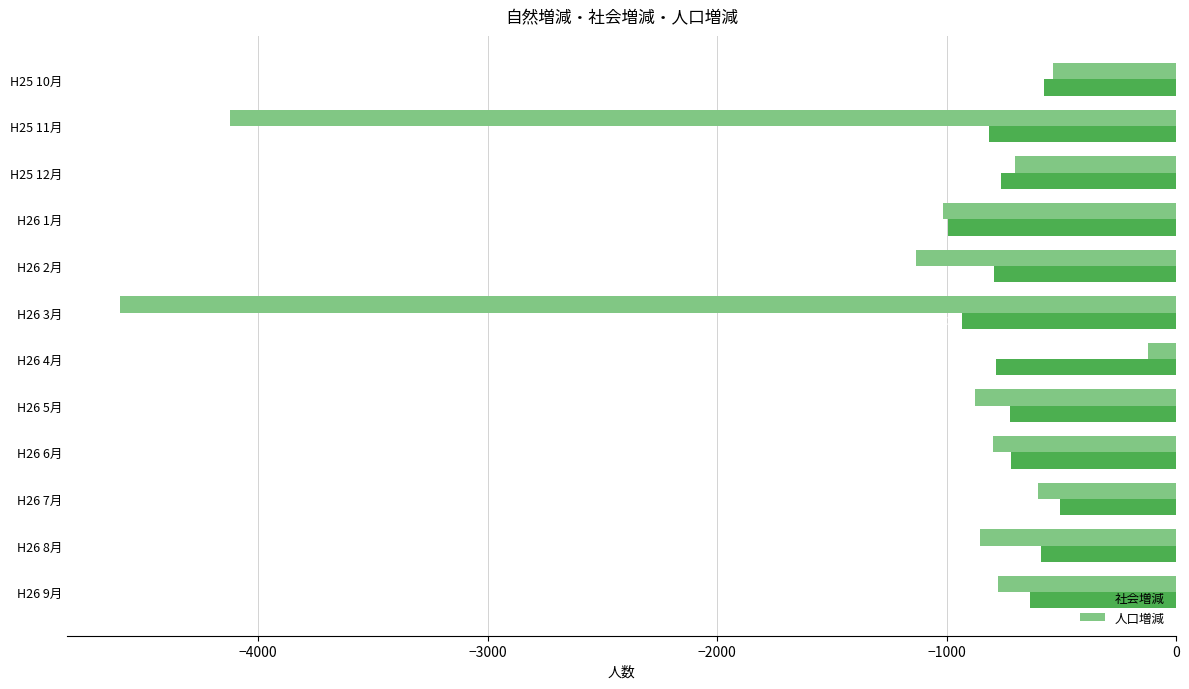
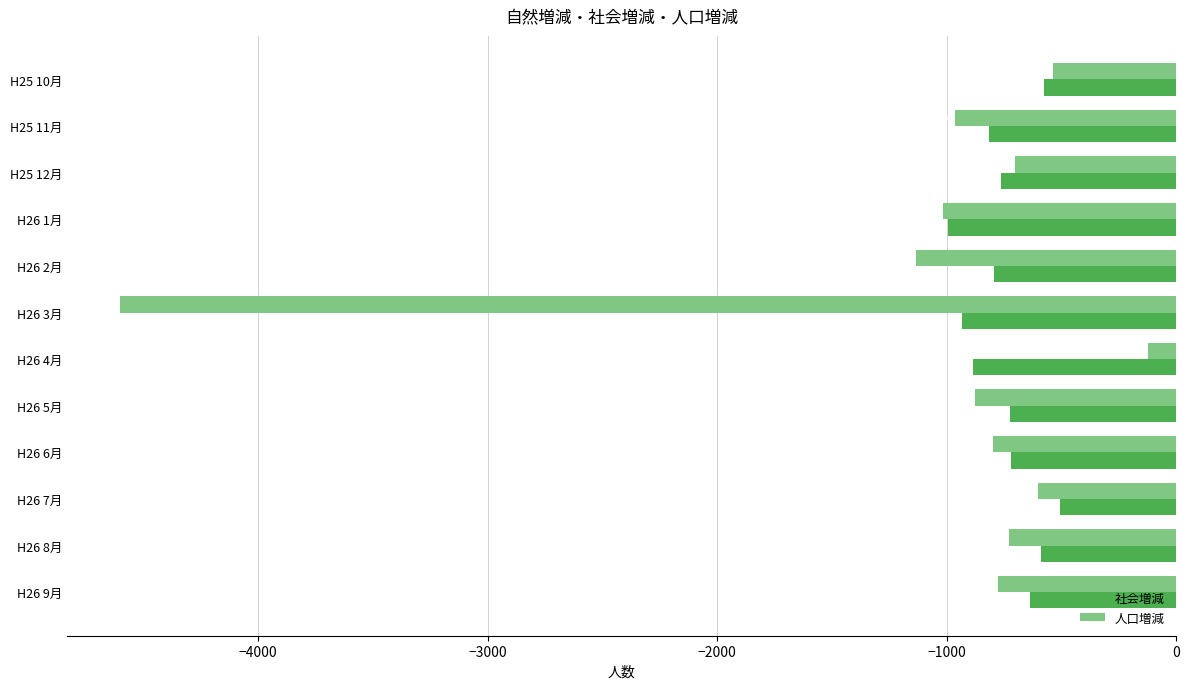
  {
    "社会増減": {
      "H25 10月": -580,
      "H25 11月": -820,
      "H25 12月": -760,
      "H26 1月": -990,
      "H26 2月": -790,
      "H26 3月": -940,
-     "H26 4月": -790,
+     "H26 4月": -890,
      "H26 5月": -730,
      "H26 6月": -720,
      "H26 7月": -510,
      "H26 8月": -590,
      "H26 9月": -640
    },
    "人口増減": {
      "H25 10月": -540,
-     "H25 11月": -4120,
+     "H25 11月": -960,
      "H25 12月": -700,
      "H26 1月": -1020,
      "H26 2月": -1130,
      "H26 3月": -4600,
      "H26 4月": -120,
      "H26 5月": -880,
      "H26 6月": -800,
      "H26 7月": -600,
-     "H26 8月": -850,
+     "H26 8月": -730,
      "H26 9月": -780
    }
  }
